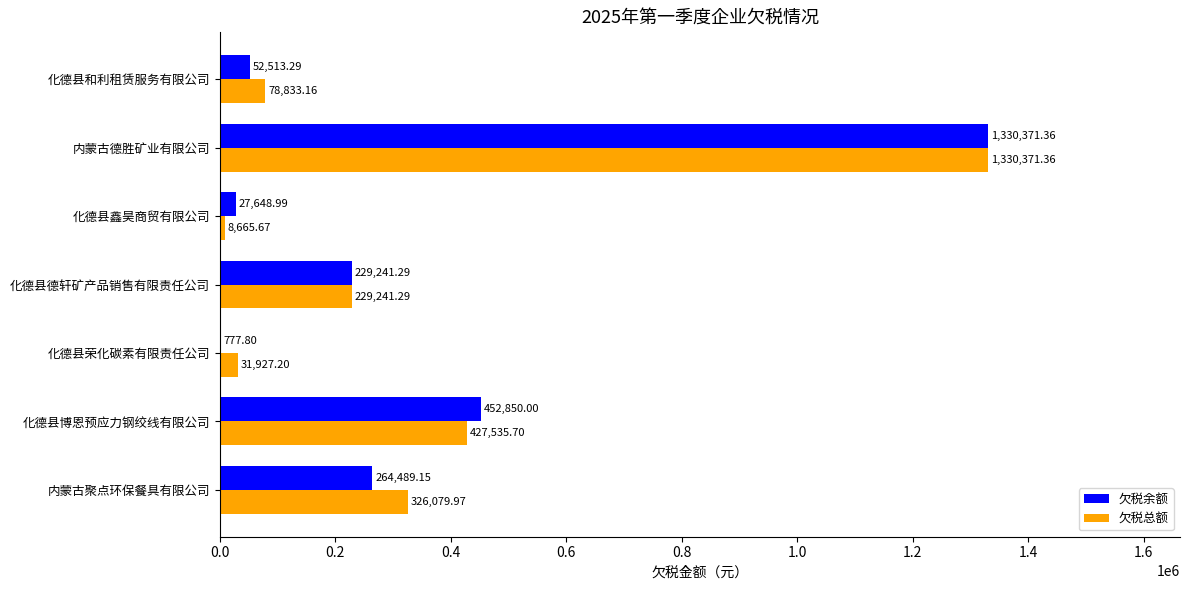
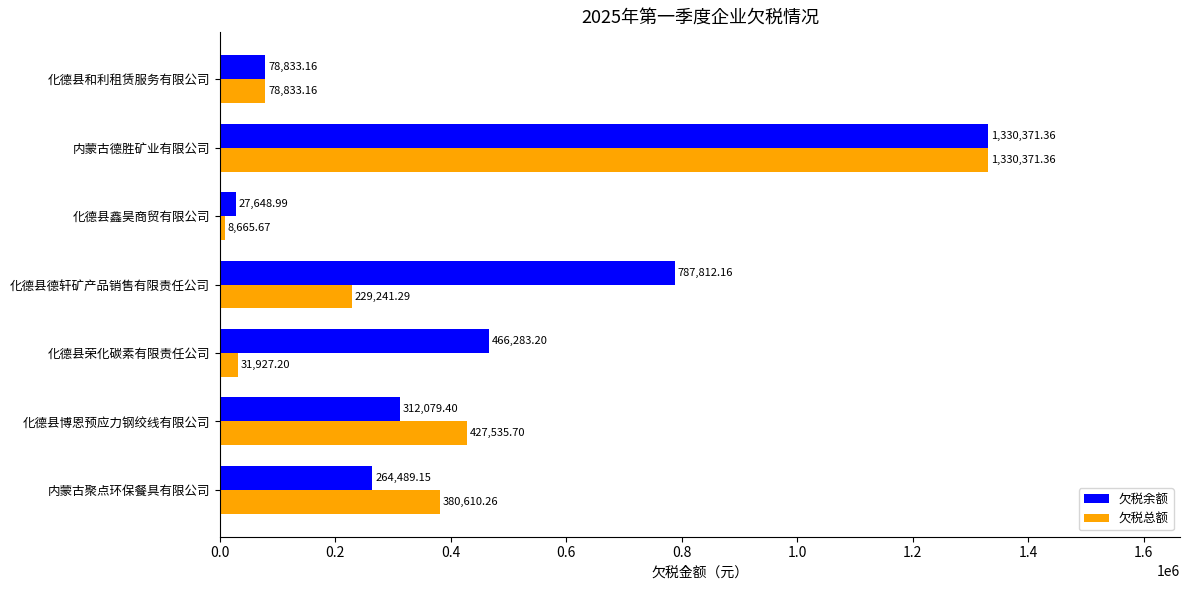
  {
    "欠税余额": {
-     "化德县和利租赁服务有限公司": "52,513.29",
+     "化德县和利租赁服务有限公司": "78,833.16",
      "内蒙古德胜矿业有限公司": "1,330,371.36",
      "化德县鑫昊商贸有限公司": "27,648.99",
-     "化德县德轩矿产品销售有限责任公司": "229,241.29",
-     "化德县荣化碳素有限责任公司": "777.80",
-     "化德县博恩预应力钢绞线有限公司": "452,850.00",
+     "化德县德轩矿产品销售有限责任公司": "787,812.16",
+     "化德县荣化碳素有限责任公司": "466,283.20",
+     "化德县博恩预应力钢绞线有限公司": "312,079.40",
      "内蒙古聚点环保餐具有限公司": "264,489.15"
    },
    "欠税总额": {
      "化德县和利租赁服务有限公司": "78,833.16",
      "内蒙古德胜矿业有限公司": "1,330,371.36",
      "化德县鑫昊商贸有限公司": "8,665.67",
      "化德县德轩矿产品销售有限责任公司": "229,241.29",
      "化德县荣化碳素有限责任公司": "31,927.20",
      "化德县博恩预应力钢绞线有限公司": "427,535.70",
-     "内蒙古聚点环保餐具有限公司": "326,079.97"
+     "内蒙古聚点环保餐具有限公司": "380,610.26"
    }
  }
